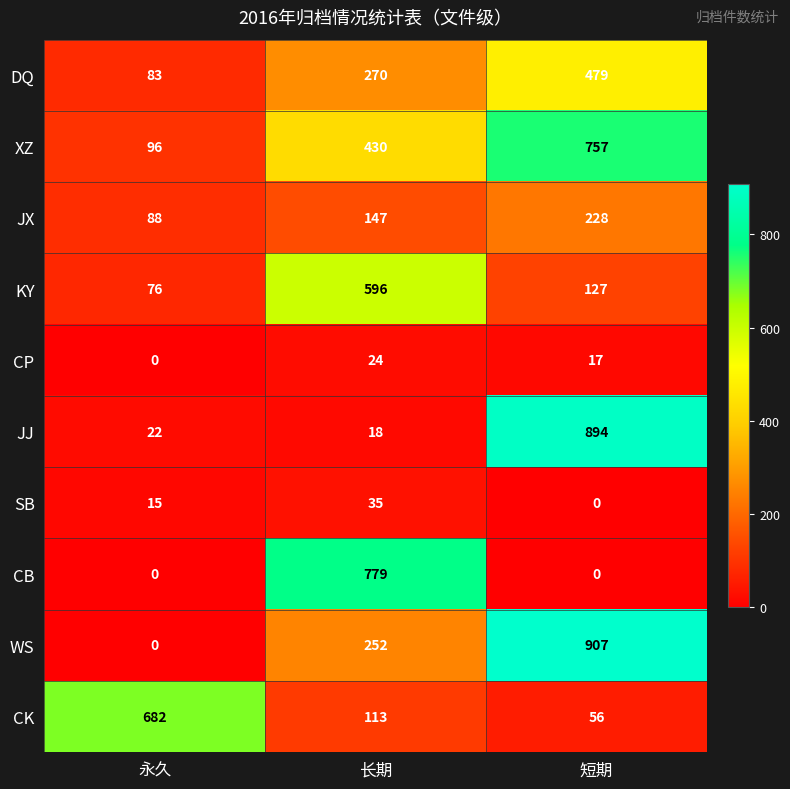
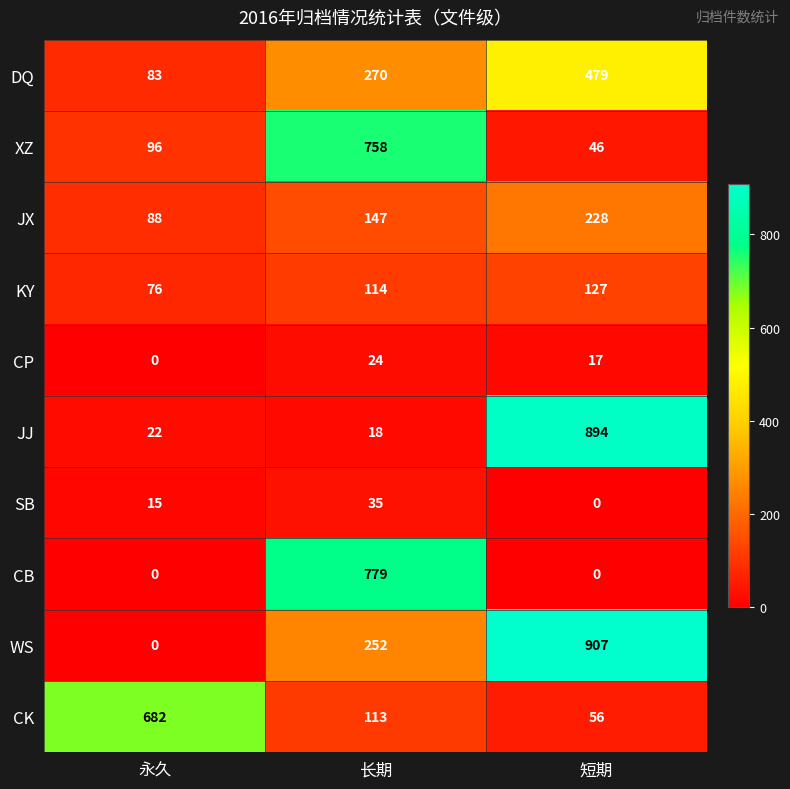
  {
    "DQ": {
      "永久": 83,
      "长期": 270,
      "短期": 479
    },
    "XZ": {
      "永久": 96,
-     "长期": 430,
-     "短期": 757
+     "长期": 758,
+     "短期": 46
    },
    "JX": {
      "永久": 88,
      "长期": 147,
      "短期": 228
    },
    "KY": {
      "永久": 76,
-     "长期": 596,
+     "长期": 114,
      "短期": 127
    },
    "CP": {
      "永久": 0,
      "长期": 24,
      "短期": 17
    },
    "JJ": {
      "永久": 22,
      "长期": 18,
      "短期": 894
    },
    "SB": {
      "永久": 15,
      "长期": 35,
      "短期": 0
    },
    "CB": {
      "永久": 0,
      "长期": 779,
      "短期": 0
    },
    "WS": {
      "永久": 0,
      "长期": 252,
      "短期": 907
    },
    "CK": {
      "永久": 682,
      "长期": 113,
      "短期": 56
    }
  }
